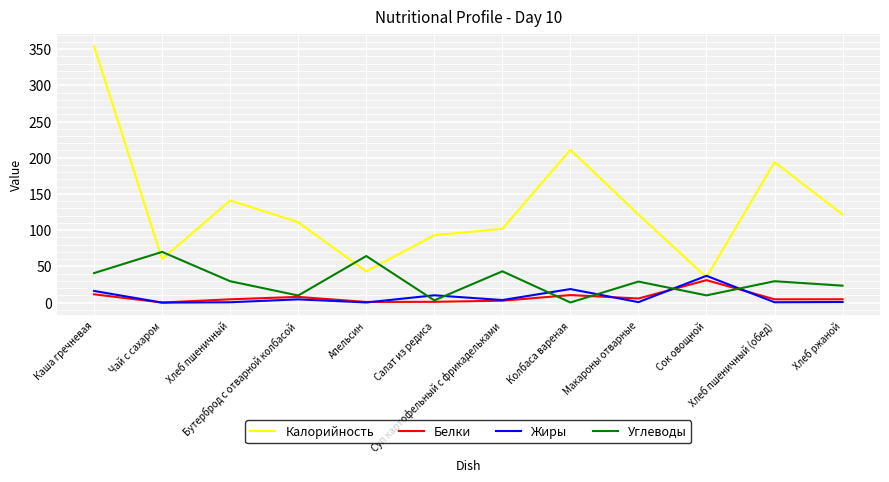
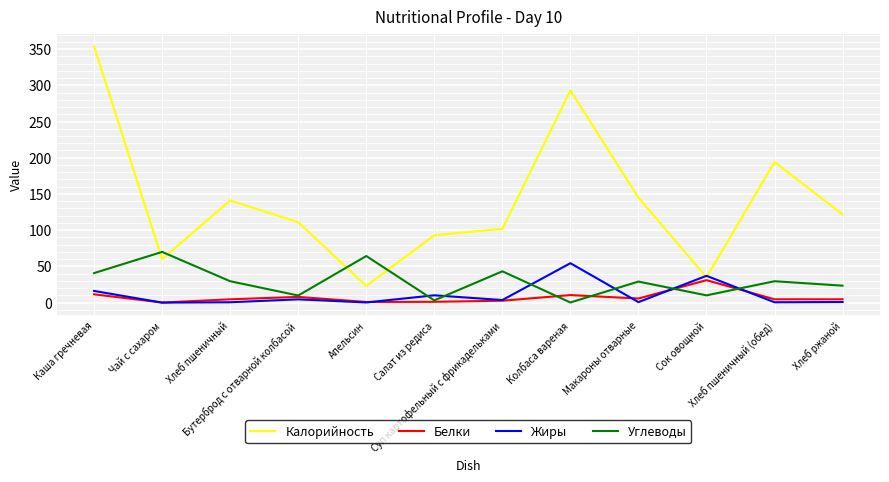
  {
    "Калорийность": {
      "Каша гречневая": 350,
      "Чай с сахаром": 60,
      "Хлеб пшеничный": 140,
      "Бутерброд с отварной колбасой": 110,
-     "Апельсин": 40,
+     "Апельсин": 20,
      "Салат из редиса": 90,
      "Суп картофельный с фрикадельками": 100,
-     "Колбаса вареная": 210,
-     "Макароны отварные": 120,
+     "Колбаса вареная": 290,
+     "Макароны отварные": 140,
      "Хлеб пшеничный (обед)": 190,
      "Хлеб ржаной": 120
    },
    "Белки": {
      "Каша гречневая": 10,
      "Хлеб пшеничный": 0,
      "Колбаса вареная": 10,
      "Макароны отварные": 10,
      "Сок овощной": 30,
      "Хлеб пшеничный (обед)": 0,
      "Хлеб ржаной": 0
    },
    "Жиры": {
      "Каша гречневая": 20,
      "Хлеб пшеничный": 0,
      "Салат из редиса": 10,
-     "Колбаса вареная": 20,
+     "Колбаса вареная": 50,
      "Макароны отварные": 0,
      "Хлеб пшеничный (обед)": 0,
      "Хлеб ржаной": 0
    },
    "Углеводы": {
      "Каша гречневая": 40,
      "Чай с сахаром": 70,
      "Хлеб пшеничный": 30,
      "Апельсин": 60,
      "Суп картофельный с фрикадельками": 40,
      "Колбаса вареная": 0,
      "Макароны отварные": 30,
      "Сок овощной": 10,
      "Хлеб пшеничный (обед)": 30,
      "Хлеб ржаной": 20
    }
  }
